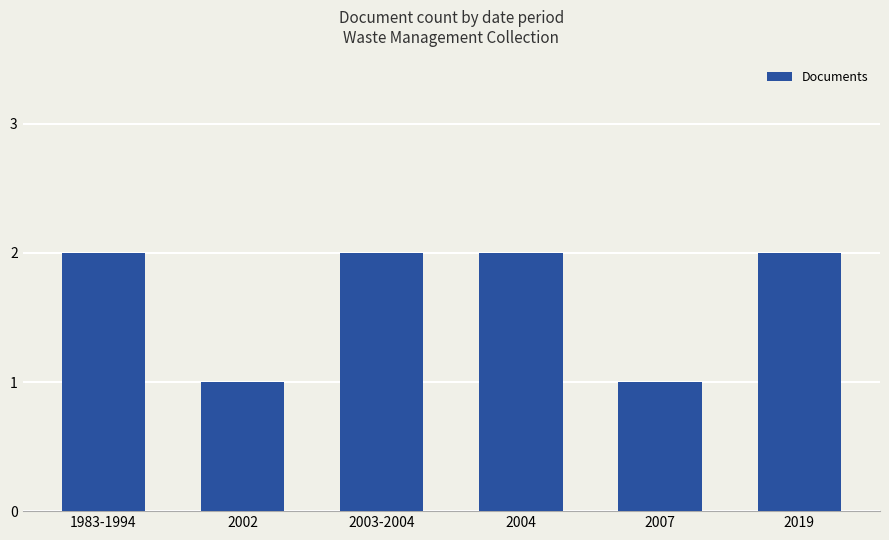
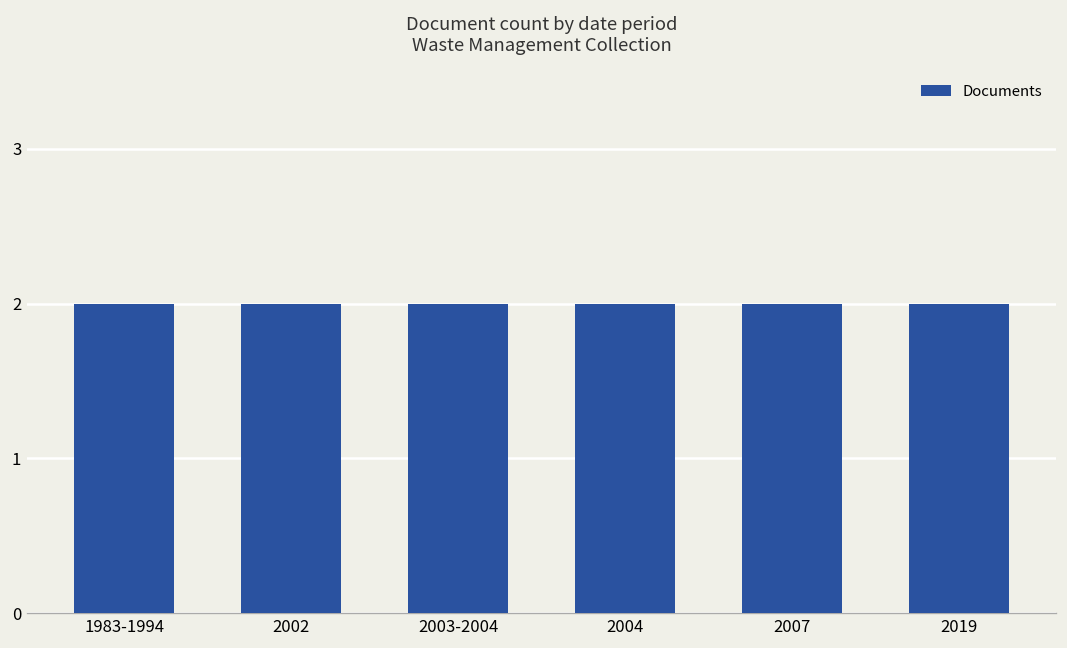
  {
    "1983-1994": 2,
-   "2002": 1,
+   "2002": 2,
    "2003-2004": 2,
    "2004": 2,
-   "2007": 1,
+   "2007": 2,
    "2019": 2
  }
